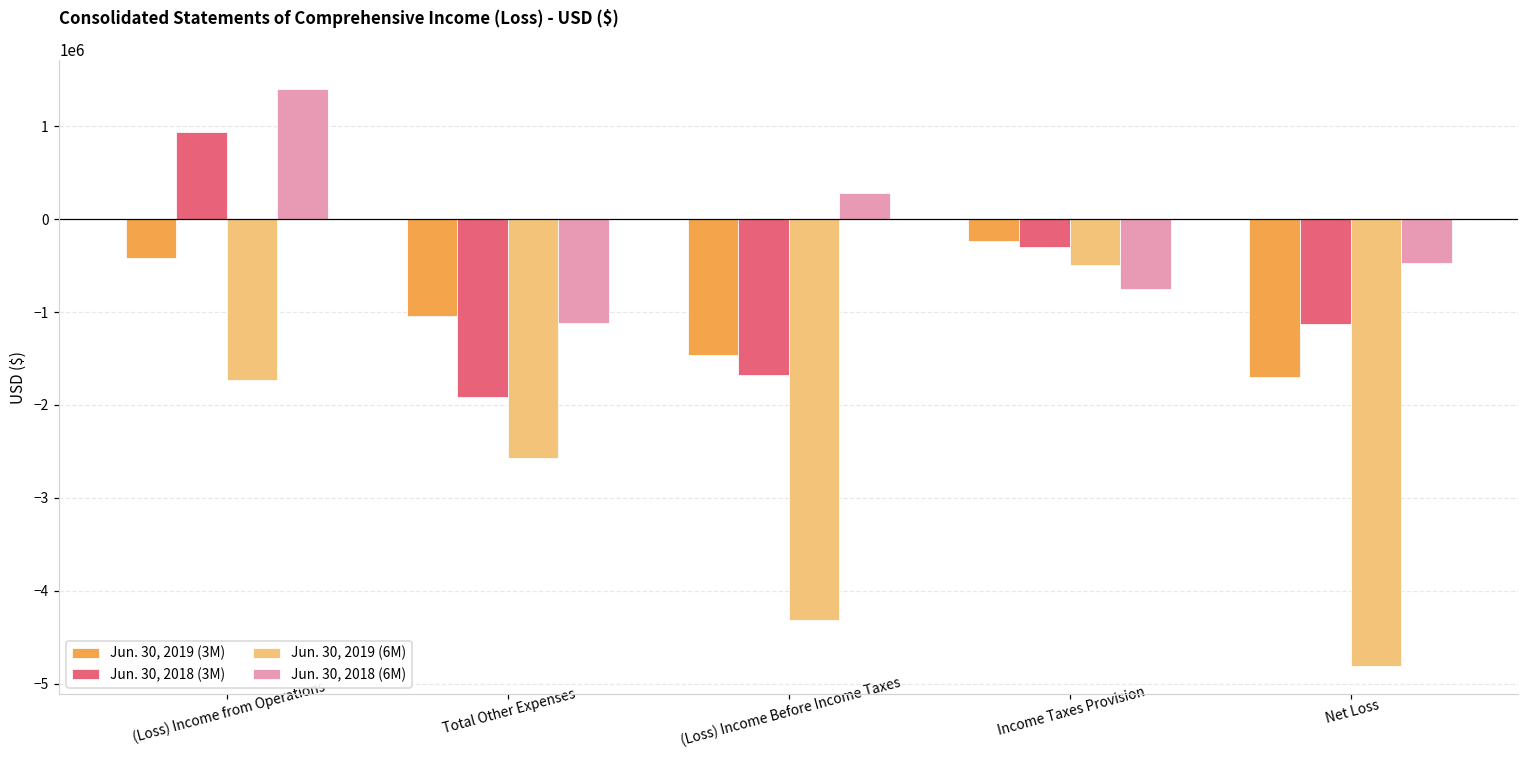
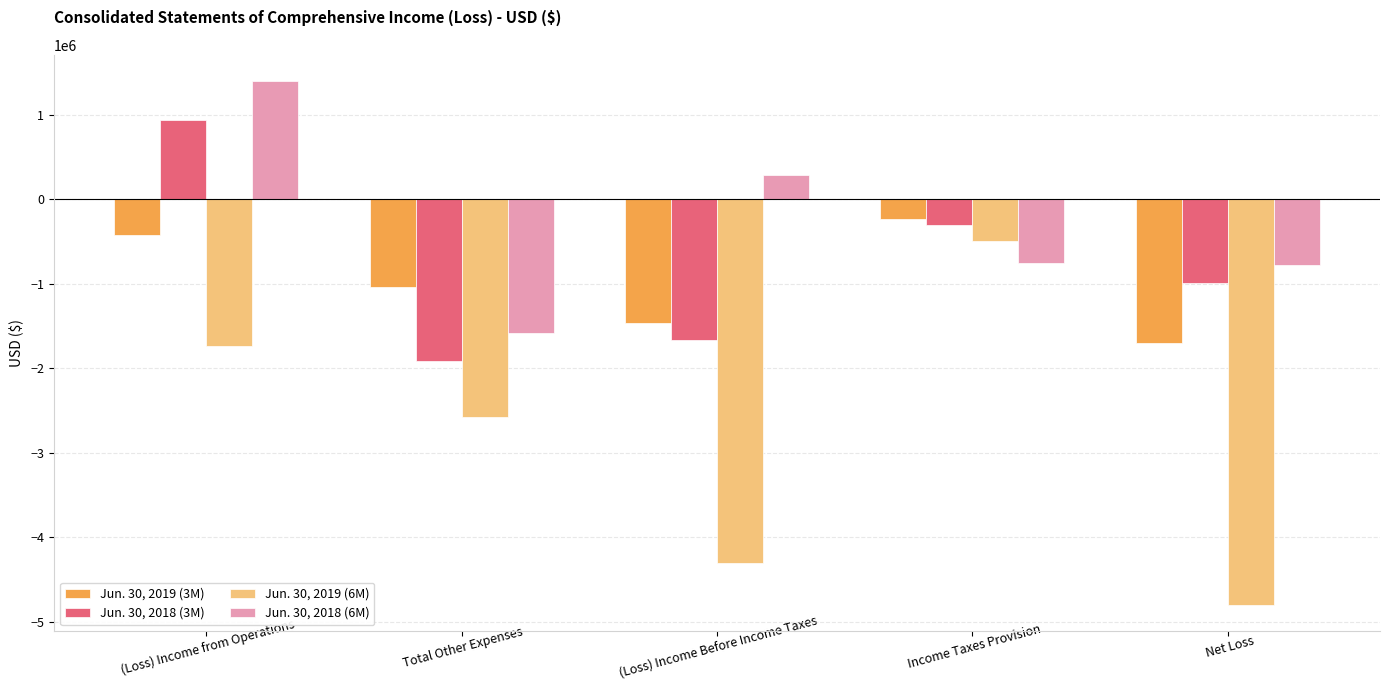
  {
    "Jun. 30, 2018 (3M)": {
      "(Loss) Income from Operations": 900000,
      "Total Other Expenses": -1900000,
      "(Loss) Income Before Income Taxes": -1700000,
      "Income Taxes Provision": -300000,
-     "Net Loss": -1100000
+     "Net Loss": -1000000
    },
    "Jun. 30, 2018 (6M)": {
      "(Loss) Income from Operations": 1400000,
-     "Total Other Expenses": -1100000,
+     "Total Other Expenses": -1600000,
      "(Loss) Income Before Income Taxes": 300000,
      "Income Taxes Provision": -800000,
-     "Net Loss": -500000
+     "Net Loss": -800000
    }
  }
